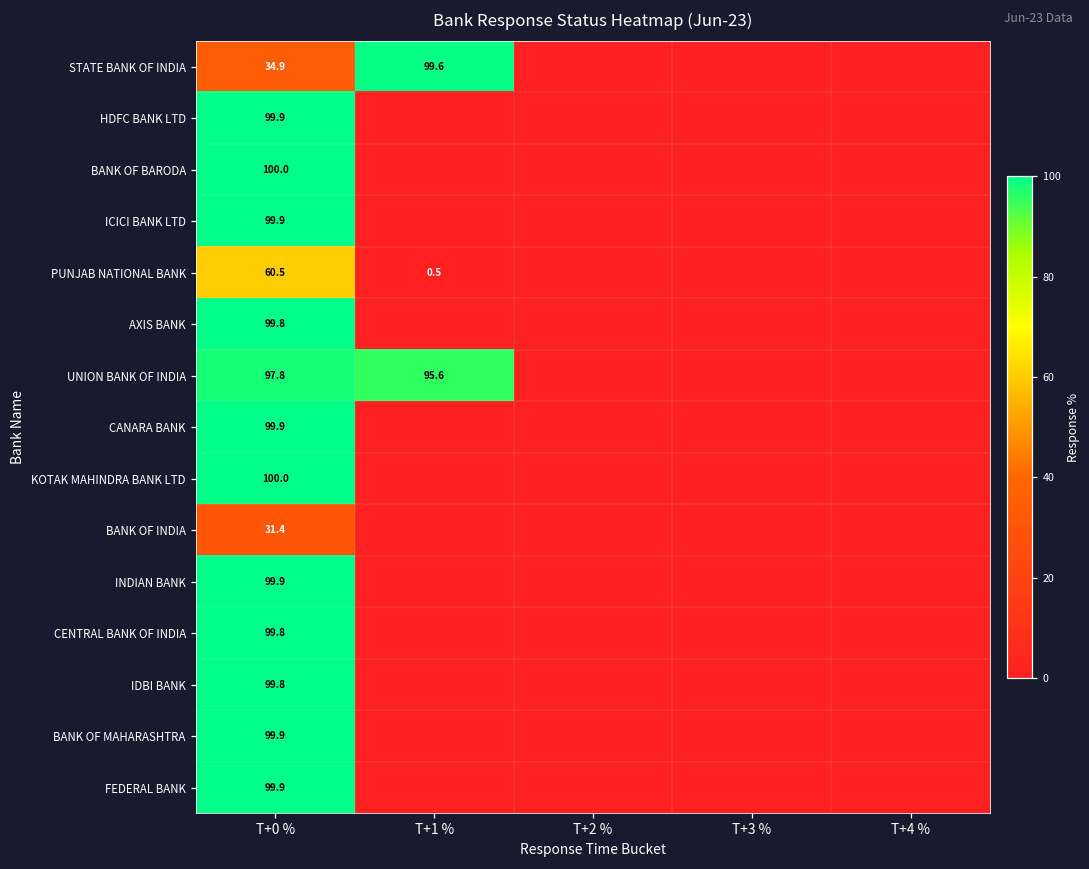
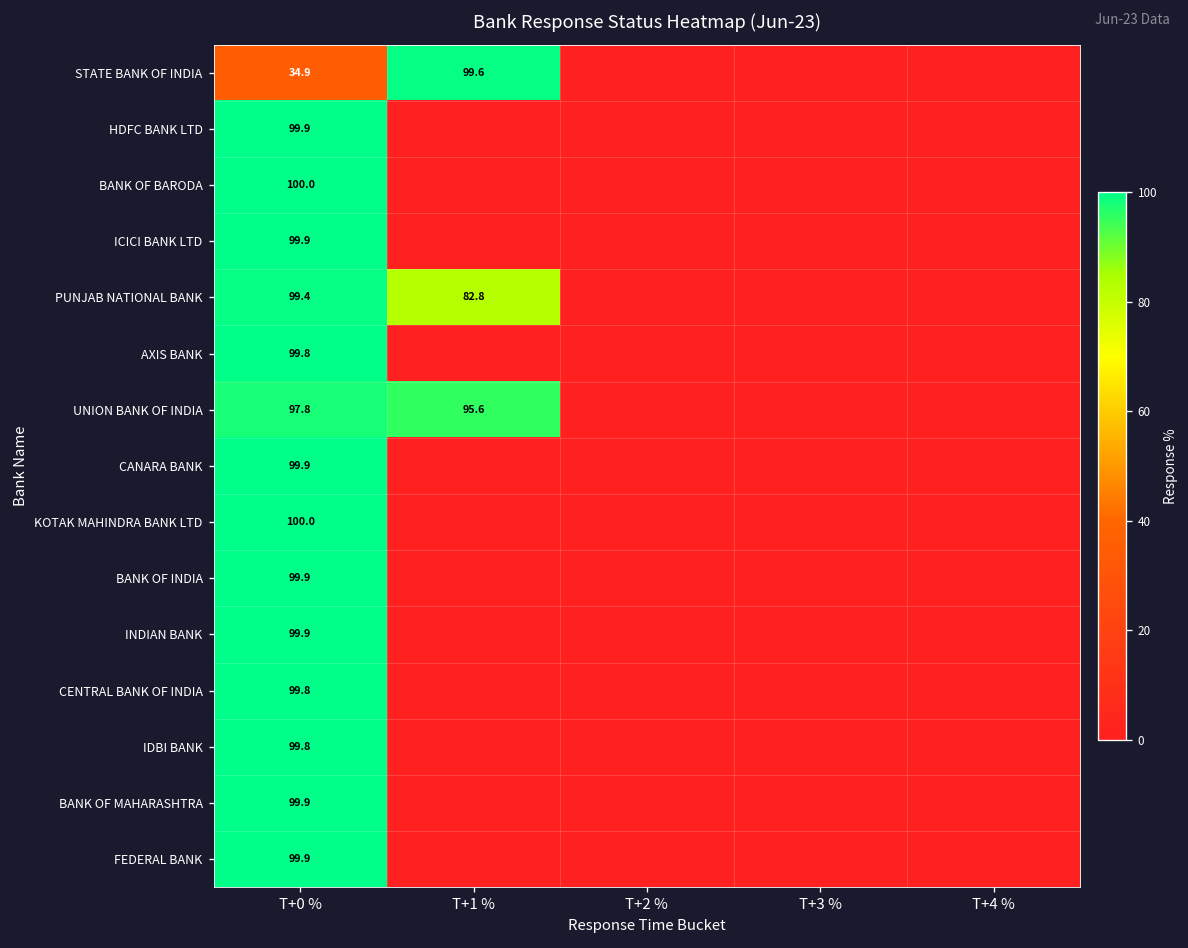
  {
    "STATE BANK OF INDIA": {
      "T+0 %": 34.9,
      "T+1 %": 99.6
    },
    "HDFC BANK LTD": {
      "T+0 %": 99.9
    },
    "BANK OF BARODA": {
      "T+0 %": 100.0
    },
    "ICICI BANK LTD": {
      "T+0 %": 99.9
    },
    "PUNJAB NATIONAL BANK": {
-     "T+0 %": 60.5,
-     "T+1 %": 0.5
+     "T+0 %": 99.4,
+     "T+1 %": 82.8
    },
    "AXIS BANK": {
      "T+0 %": 99.8
    },
    "UNION BANK OF INDIA": {
      "T+0 %": 97.8,
      "T+1 %": 95.6
    },
    "CANARA BANK": {
      "T+0 %": 99.9
    },
    "KOTAK MAHINDRA BANK LTD": {
      "T+0 %": 100.0
    },
    "BANK OF INDIA": {
-     "T+0 %": 31.4
+     "T+0 %": 99.9
    },
    "INDIAN BANK": {
      "T+0 %": 99.9
    },
    "CENTRAL BANK OF INDIA": {
      "T+0 %": 99.8
    },
    "IDBI BANK": {
      "T+0 %": 99.8
    },
    "BANK OF MAHARASHTRA": {
      "T+0 %": 99.9
    },
    "FEDERAL BANK": {
      "T+0 %": 99.9
    }
  }
